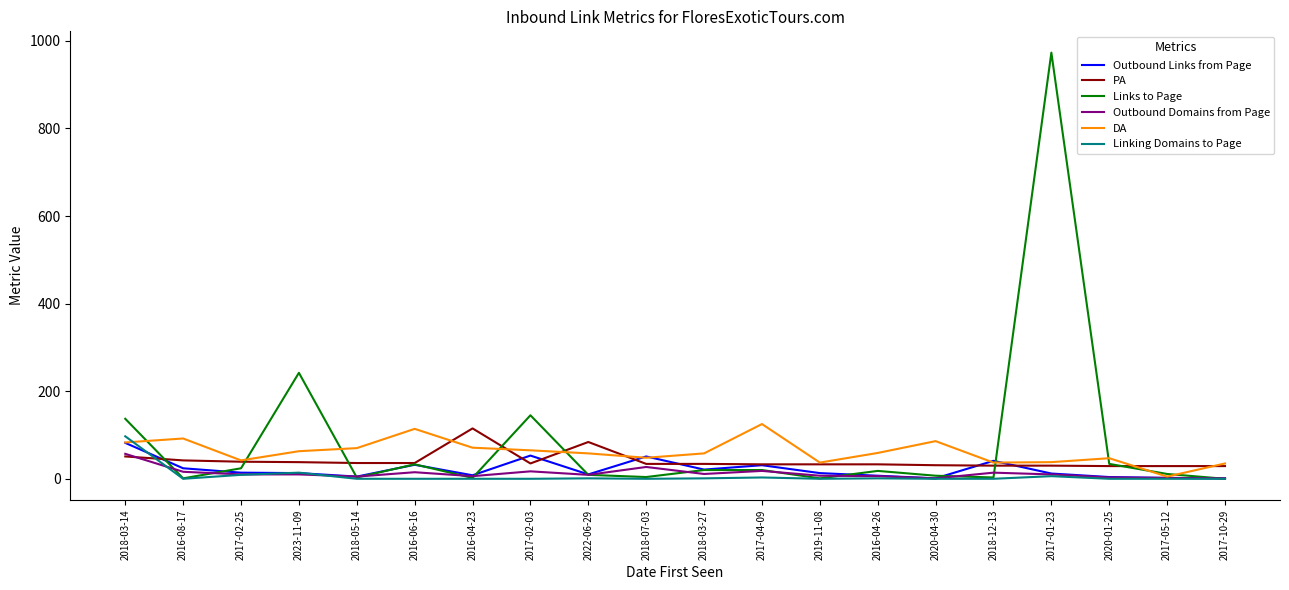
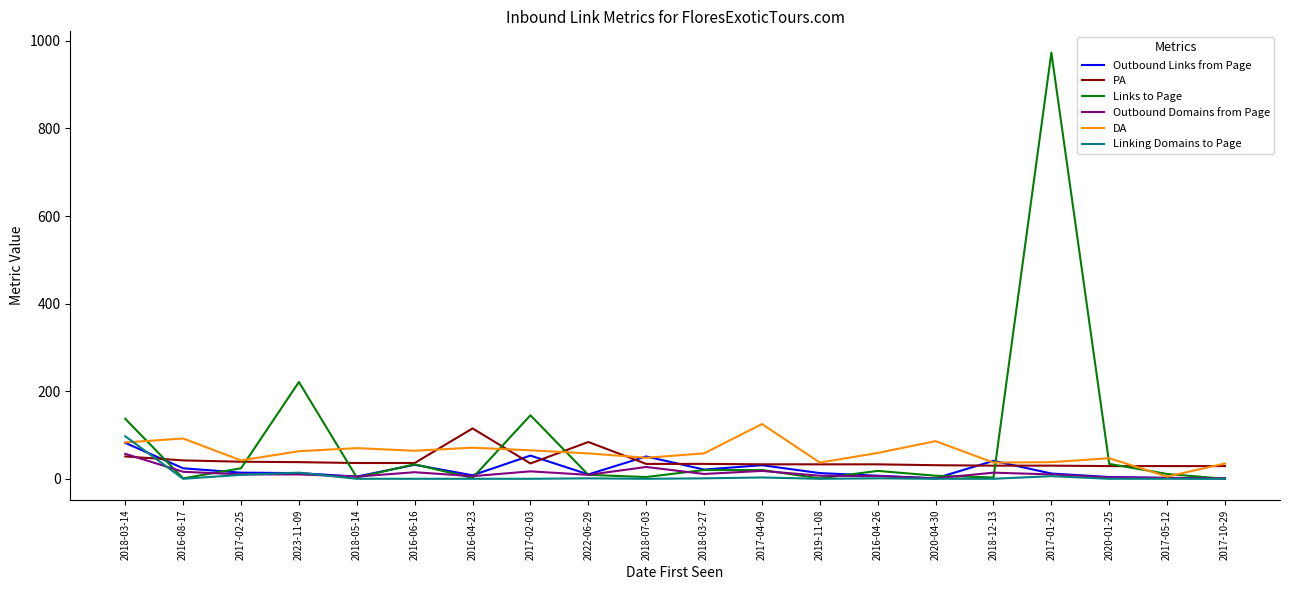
  {
    "Outbound Links from Page": {
      "2016-08-17": 20,
      "2017-02-03": 50,
      "2019-11-08": 10
    },
    "PA": {
      "2018-03-14": 50,
      "2016-08-17": 40,
      "2023-11-09": 40,
      "2018-05-14": 40,
      "2016-04-23": 120,
      "2017-02-03": 40,
      "2022-06-29": 80,
      "2018-07-03": 30,
      "2018-03-27": 30,
      "2016-04-26": 30,
      "2020-04-30": 30,
      "2018-12-13": 30,
      "2017-01-23": 30,
      "2017-05-12": 30,
      "2017-10-29": 30
    },
    "Links to Page": {
      "2018-03-14": 140,
      "2017-02-25": 20,
-     "2023-11-09": 240,
+     "2023-11-09": 220,
      "2017-02-03": 150,
      "2016-04-26": 20,
      "2020-04-30": 10,
      "2017-01-23": 970,
      "2017-05-12": 10
    },
    "Outbound Domains from Page": {
      "2018-03-14": 60,
      "2016-08-17": 20,
      "2016-06-16": 20,
      "2017-02-03": 20,
      "2018-07-03": 30,
      "2018-03-27": 10,
      "2019-11-08": 10,
      "2018-12-13": 10
    },
    "DA": {
      "2016-08-17": 90,
      "2023-11-09": 60,
      "2018-05-14": 70,
-     "2016-06-16": 110,
+     "2016-06-16": 60,
      "2016-04-23": 70,
      "2017-02-03": 70,
      "2022-06-29": 60,
      "2018-03-27": 60,
      "2017-04-09": 130,
      "2016-04-26": 60,
      "2020-04-30": 90,
      "2017-01-23": 40,
      "2020-01-25": 50,
      "2017-10-29": 40
    },
    "Linking Domains to Page": {
      "2018-03-14": 100,
      "2016-06-16": 0,
      "2017-02-03": 0,
      "2022-06-29": 0,
      "2018-03-27": 0,
      "2017-04-09": 0
    }
  }
